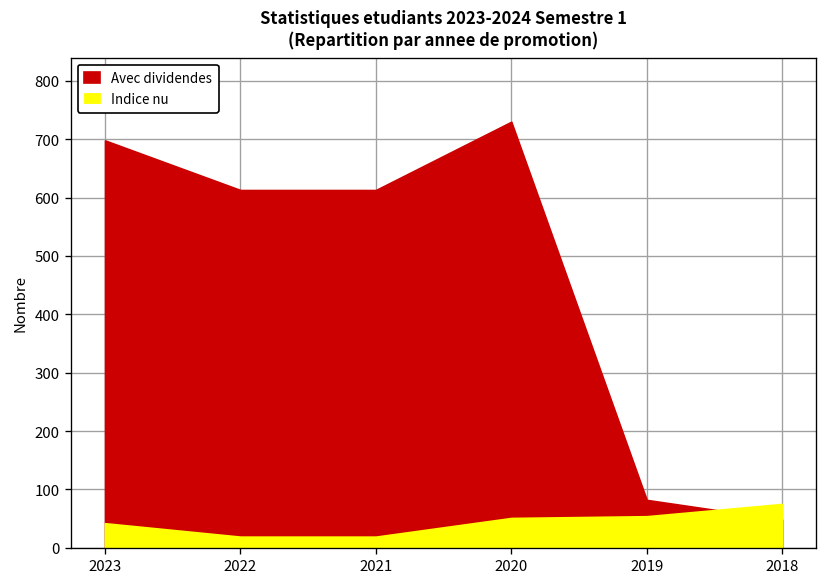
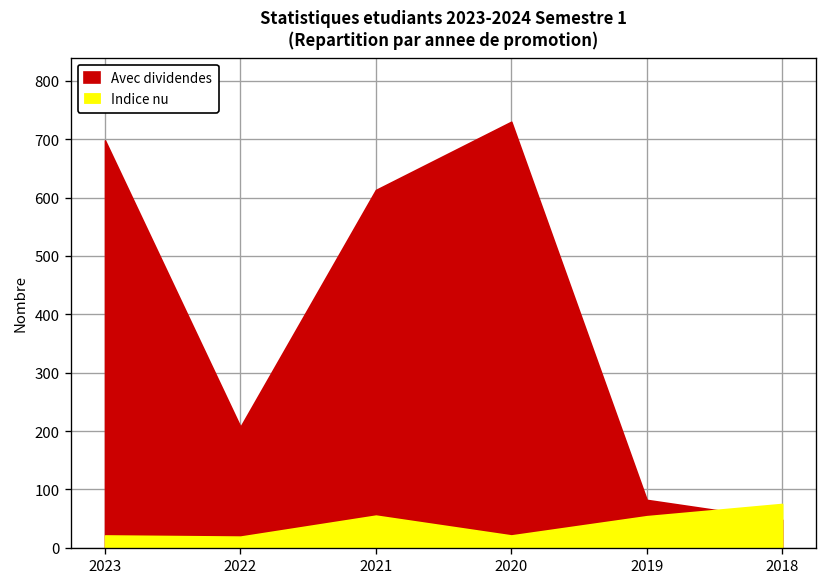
  {
    "Avec dividendes": {
      "2023": 700,
-     "2022": 610,
+     "2022": 210,
      "2021": 610,
      "2020": 730,
      "2019": 80
    },
    "Indice nu": {
-     "2023": 40,
+     "2023": 20,
      "2022": 20,
-     "2021": 20,
-     "2020": 50,
+     "2021": 60,
+     "2020": 20,
      "2019": 50,
      "2018": 80
    }
  }
